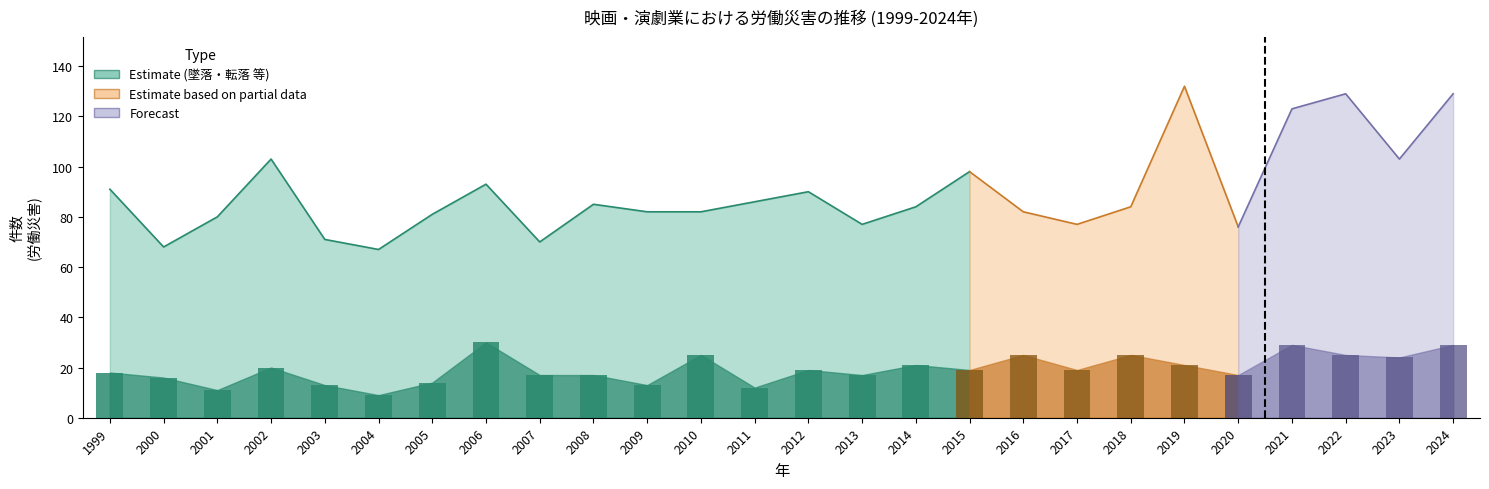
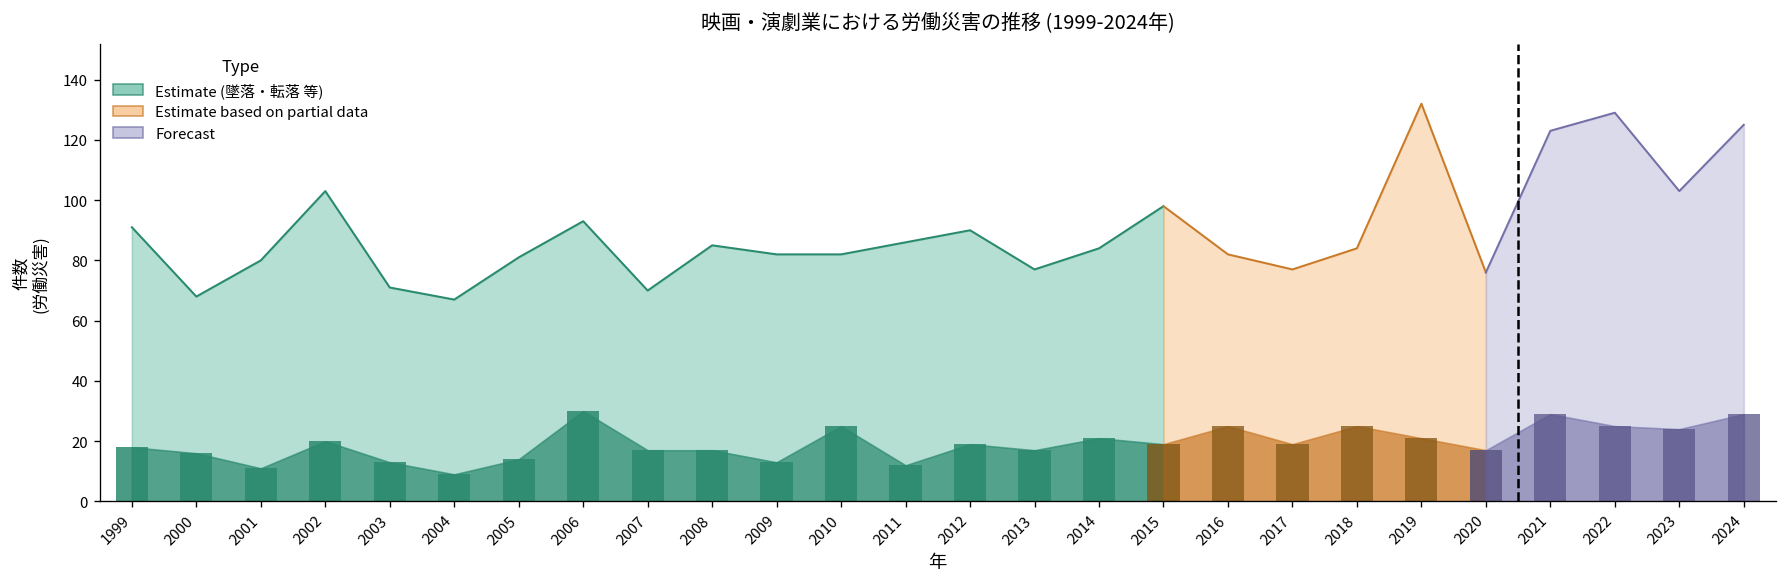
  {
    "Estimate based on partial data": {
      "2016": 82,
      "2017": 77,
      "2018": 84,
      "2019": 132
    },
    "Forecast": {
      "2021": 123,
      "2022": 129,
      "2023": 103,
-     "2024": 129
+     "2024": 125
    }
  }
